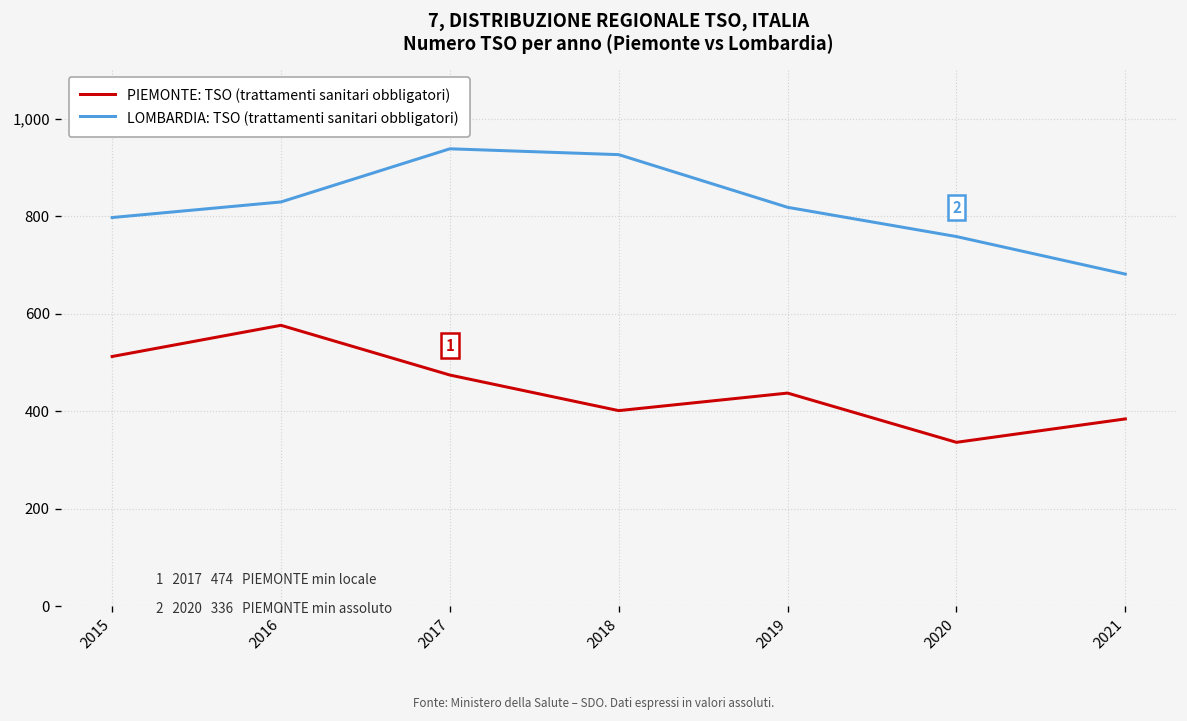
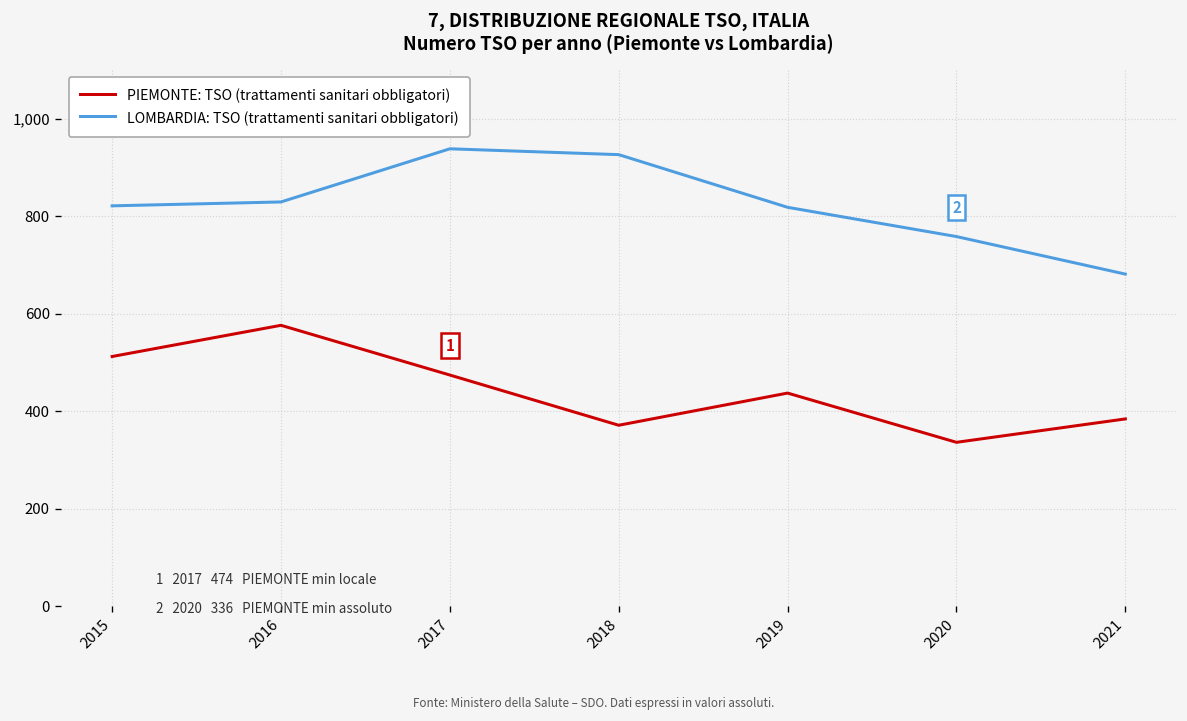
  {
    "PIEMONTE: TSO (trattamenti sanitari obbligatori)": {
      "2015": 510,
      "2016": 580,
-     "2018": 400,
+     "2018": 370,
      "2019": 440,
      "2020": 340,
      "2021": 380
    },
    "LOMBARDIA: TSO (trattamenti sanitari obbligatori)": {
-     "2015": 800,
+     "2015": 820,
      "2016": 830,
      "2017": 940,
      "2018": 930,
      "2019": 820,
      "2021": 680
    }
  }
